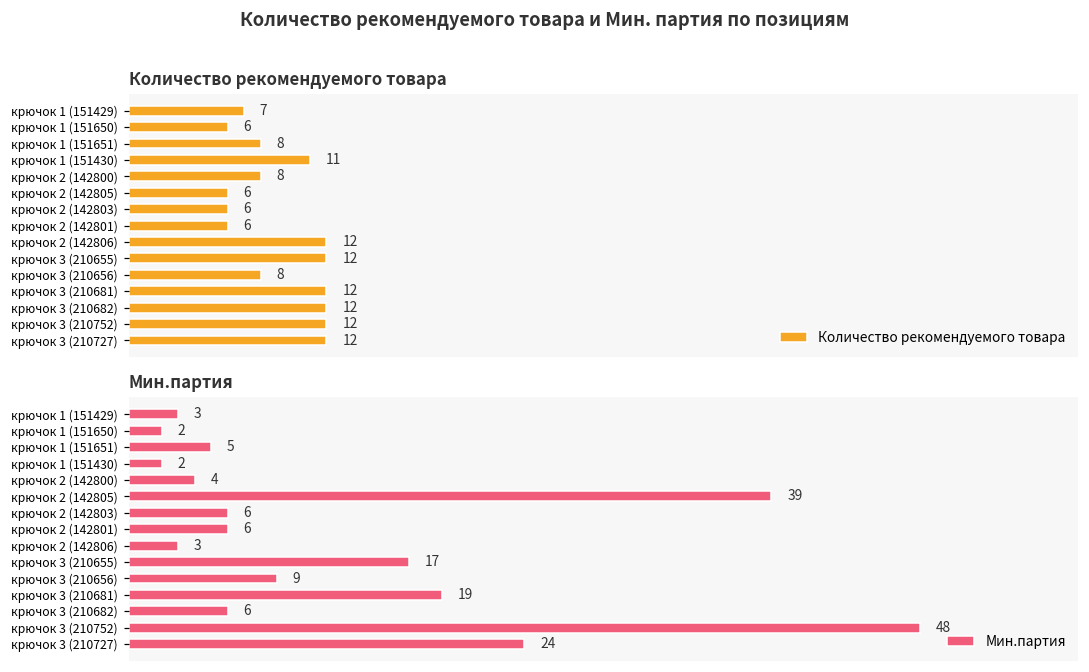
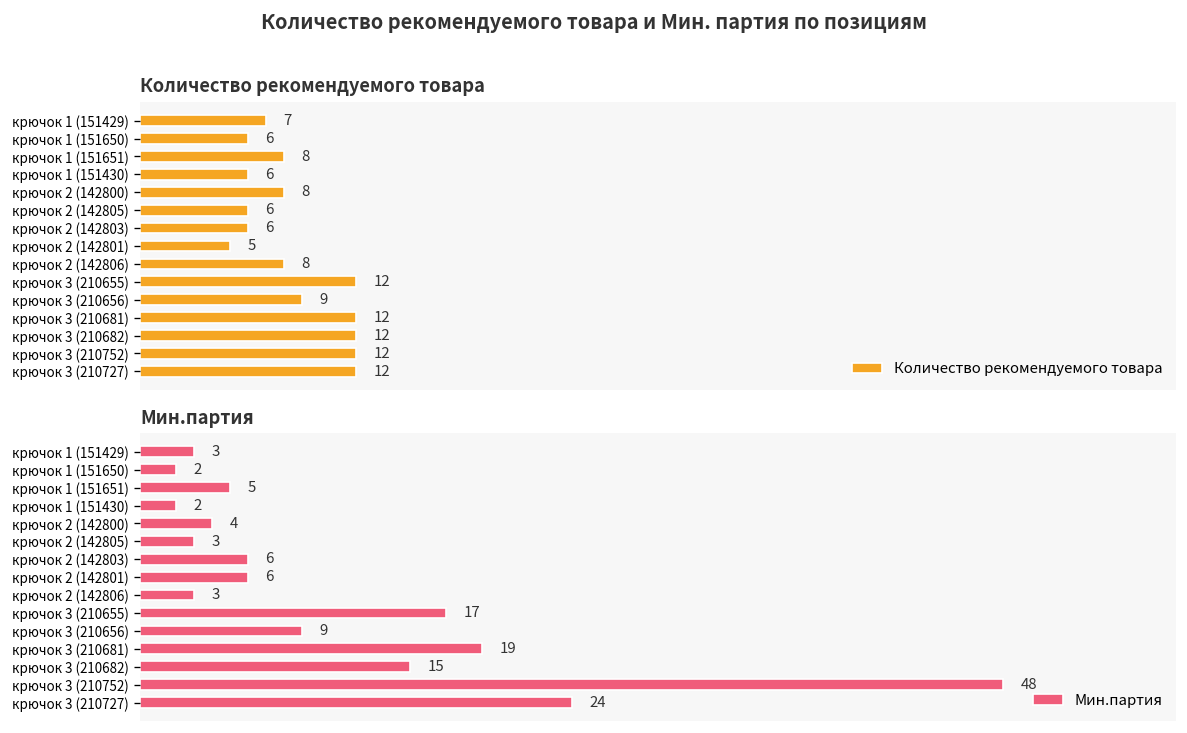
  {
    "Количество рекомендуемого товара": {
      "крючок 1 (151429)": 7,
      "крючок 1 (151650)": 6,
      "крючок 1 (151651)": 8,
-     "крючок 1 (151430)": 11,
+     "крючок 1 (151430)": 6,
      "крючок 2 (142800)": 8,
      "крючок 2 (142805)": 6,
      "крючок 2 (142803)": 6,
-     "крючок 2 (142801)": 6,
-     "крючок 2 (142806)": 12,
+     "крючок 2 (142801)": 5,
+     "крючок 2 (142806)": 8,
      "крючок 3 (210655)": 12,
-     "крючок 3 (210656)": 8,
+     "крючок 3 (210656)": 9,
      "крючок 3 (210681)": 12,
      "крючок 3 (210682)": 12,
      "крючок 3 (210752)": 12,
      "крючок 3 (210727)": 12
    },
    "Мин.партия": {
      "крючок 1 (151429)": 3,
      "крючок 1 (151650)": 2,
      "крючок 1 (151651)": 5,
      "крючок 1 (151430)": 2,
      "крючок 2 (142800)": 4,
-     "крючок 2 (142805)": 39,
+     "крючок 2 (142805)": 3,
      "крючок 2 (142803)": 6,
      "крючок 2 (142801)": 6,
      "крючок 2 (142806)": 3,
      "крючок 3 (210655)": 17,
      "крючок 3 (210656)": 9,
      "крючок 3 (210681)": 19,
-     "крючок 3 (210682)": 6,
+     "крючок 3 (210682)": 15,
      "крючок 3 (210752)": 48,
      "крючок 3 (210727)": 24
    }
  }
